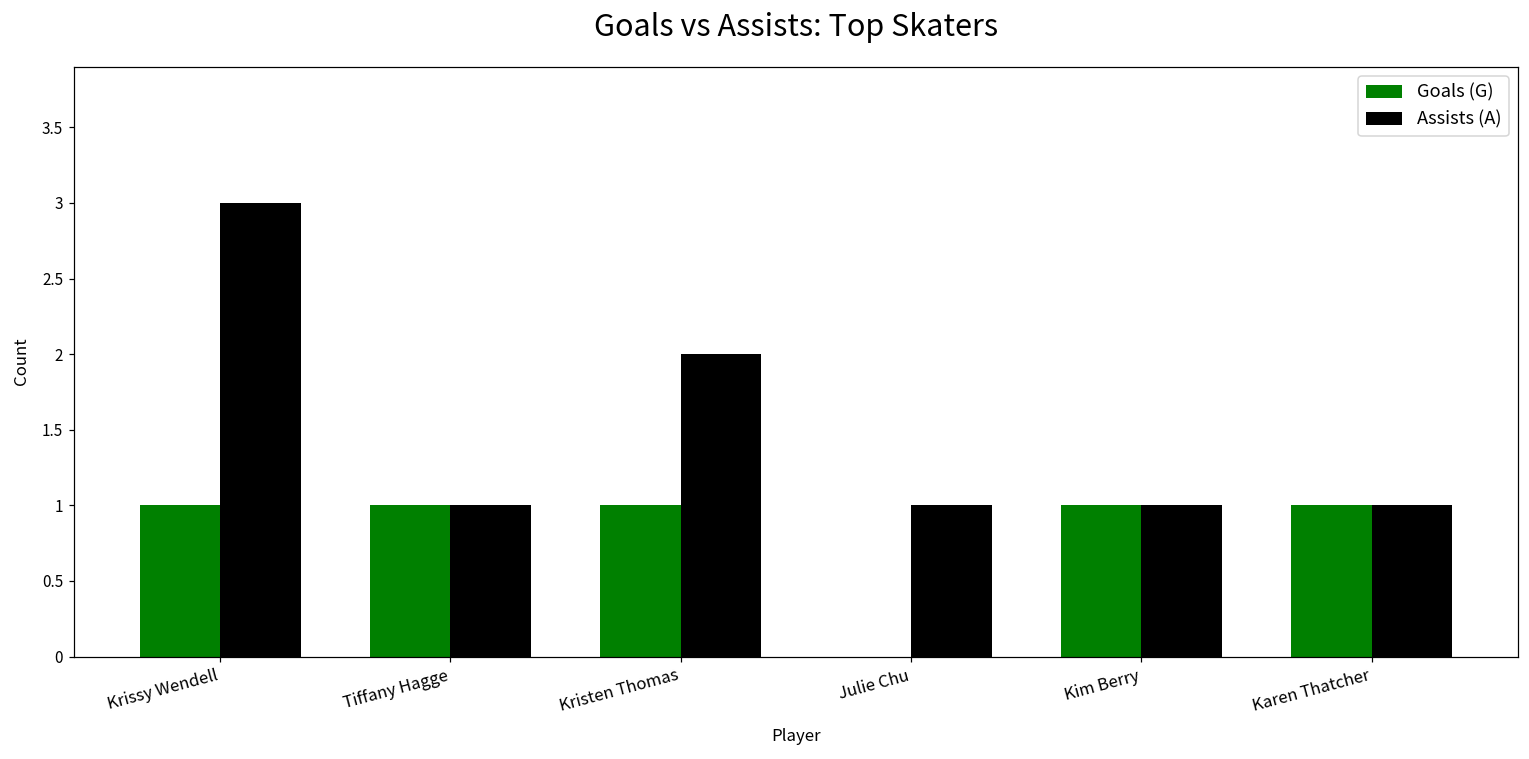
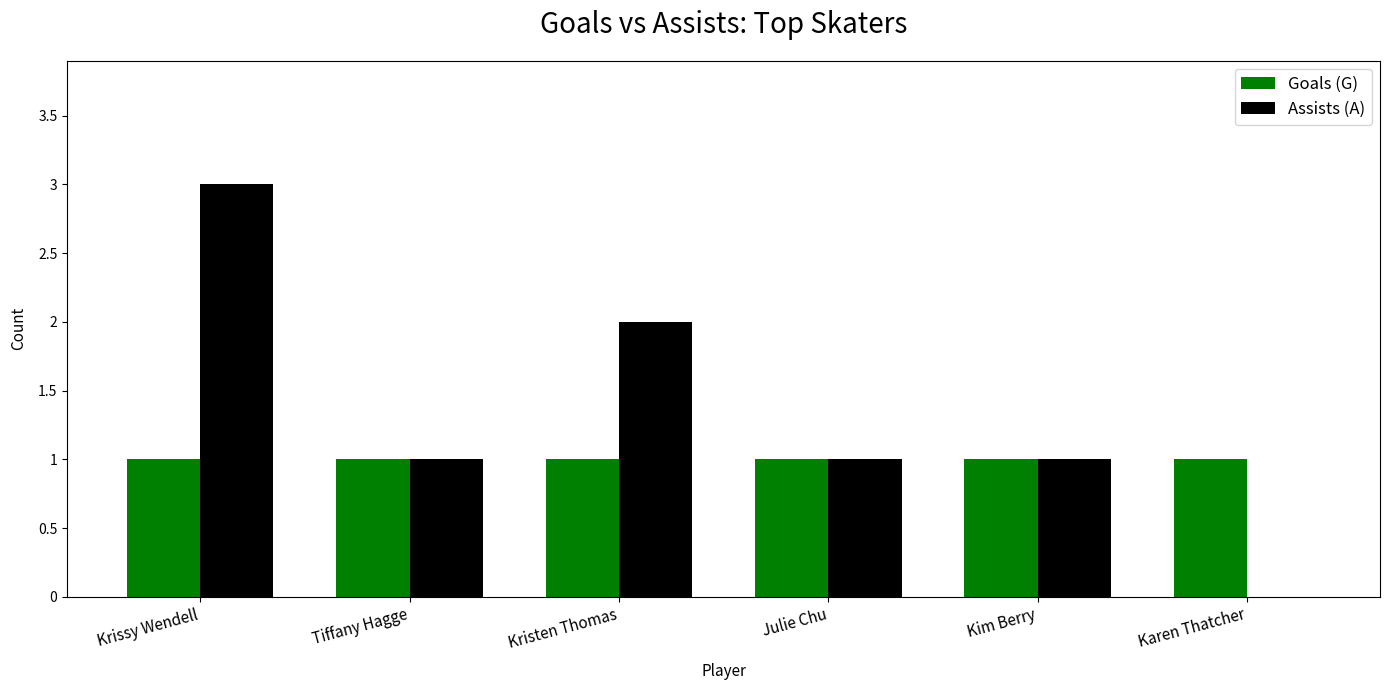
  {
    "Goals (G)": {
      "Krissy Wendell": 1,
      "Tiffany Hagge": 1,
      "Kristen Thomas": 1,
-     "Julie Chu": 0,
+     "Julie Chu": 1,
      "Kim Berry": 1,
      "Karen Thatcher": 1
    },
    "Assists (A)": {
      "Krissy Wendell": 3,
      "Tiffany Hagge": 1,
      "Kristen Thomas": 2,
      "Julie Chu": 1,
      "Kim Berry": 1,
-     "Karen Thatcher": 1
+     "Karen Thatcher": 0
    }
  }
